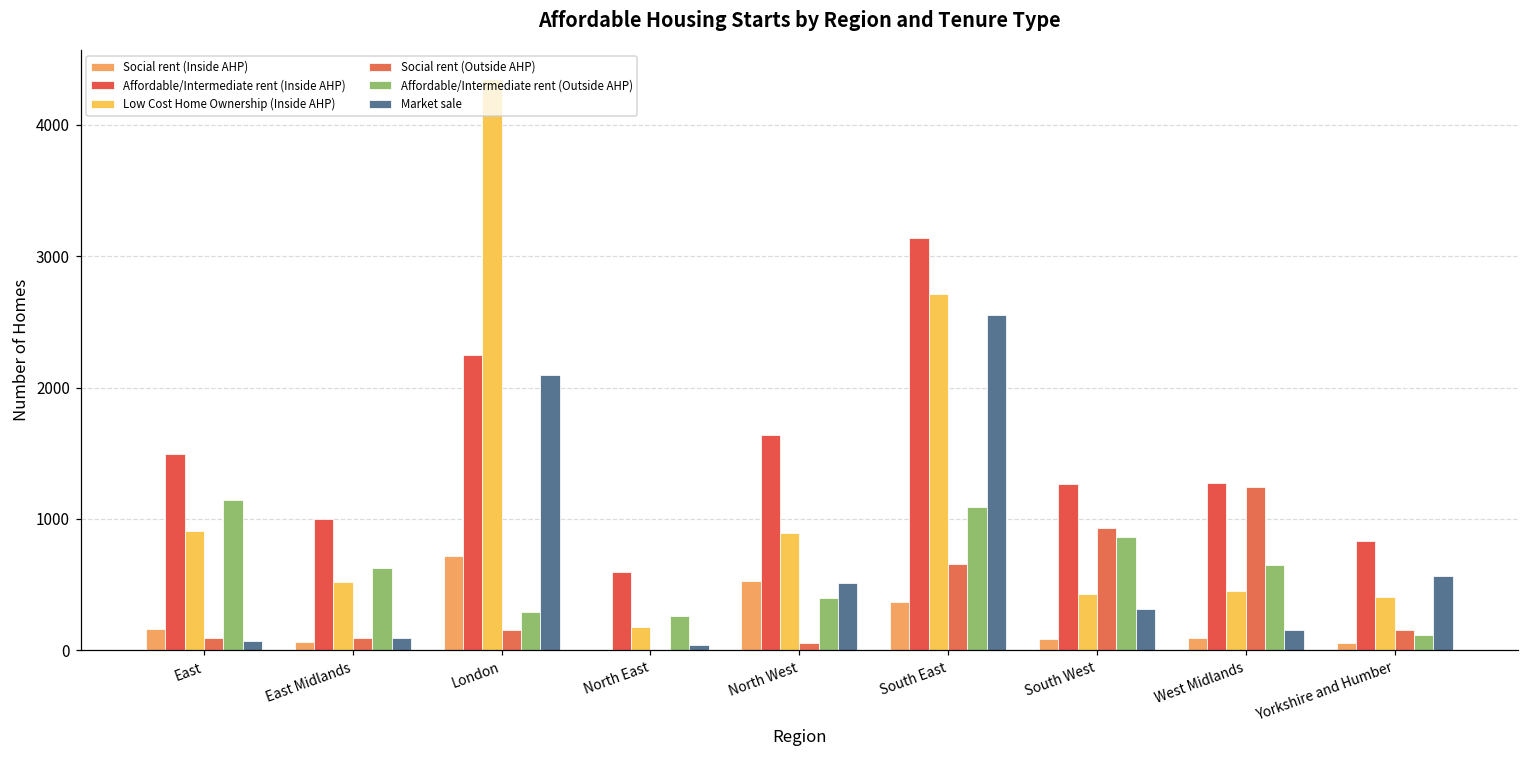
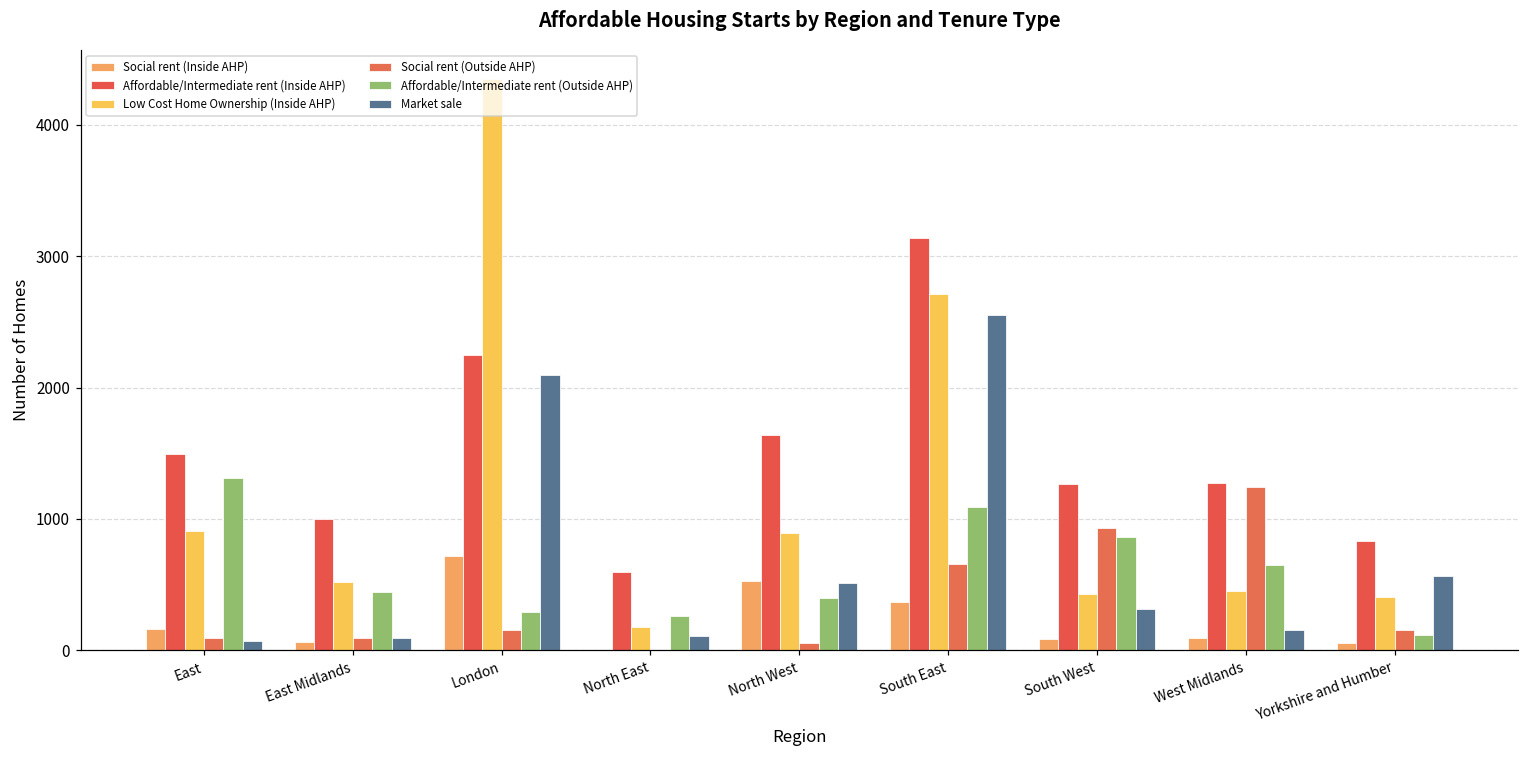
  {
    "Affordable/Intermediate rent (Outside AHP)": {
-     "East": 1140,
-     "East Midlands": 630,
+     "East": 1310,
+     "East Midlands": 440,
      "London": 290,
      "North East": 260,
      "North West": 400,
      "South East": 1090,
      "South West": 860,
      "West Midlands": 650,
      "Yorkshire and Humber": 120
    },
    "Market sale": {
      "East": 70,
      "East Midlands": 90,
      "London": 2090,
-     "North East": 40,
+     "North East": 110,
      "North West": 510,
      "South East": 2550,
      "South West": 310,
      "West Midlands": 160,
      "Yorkshire and Humber": 560
    }
  }
